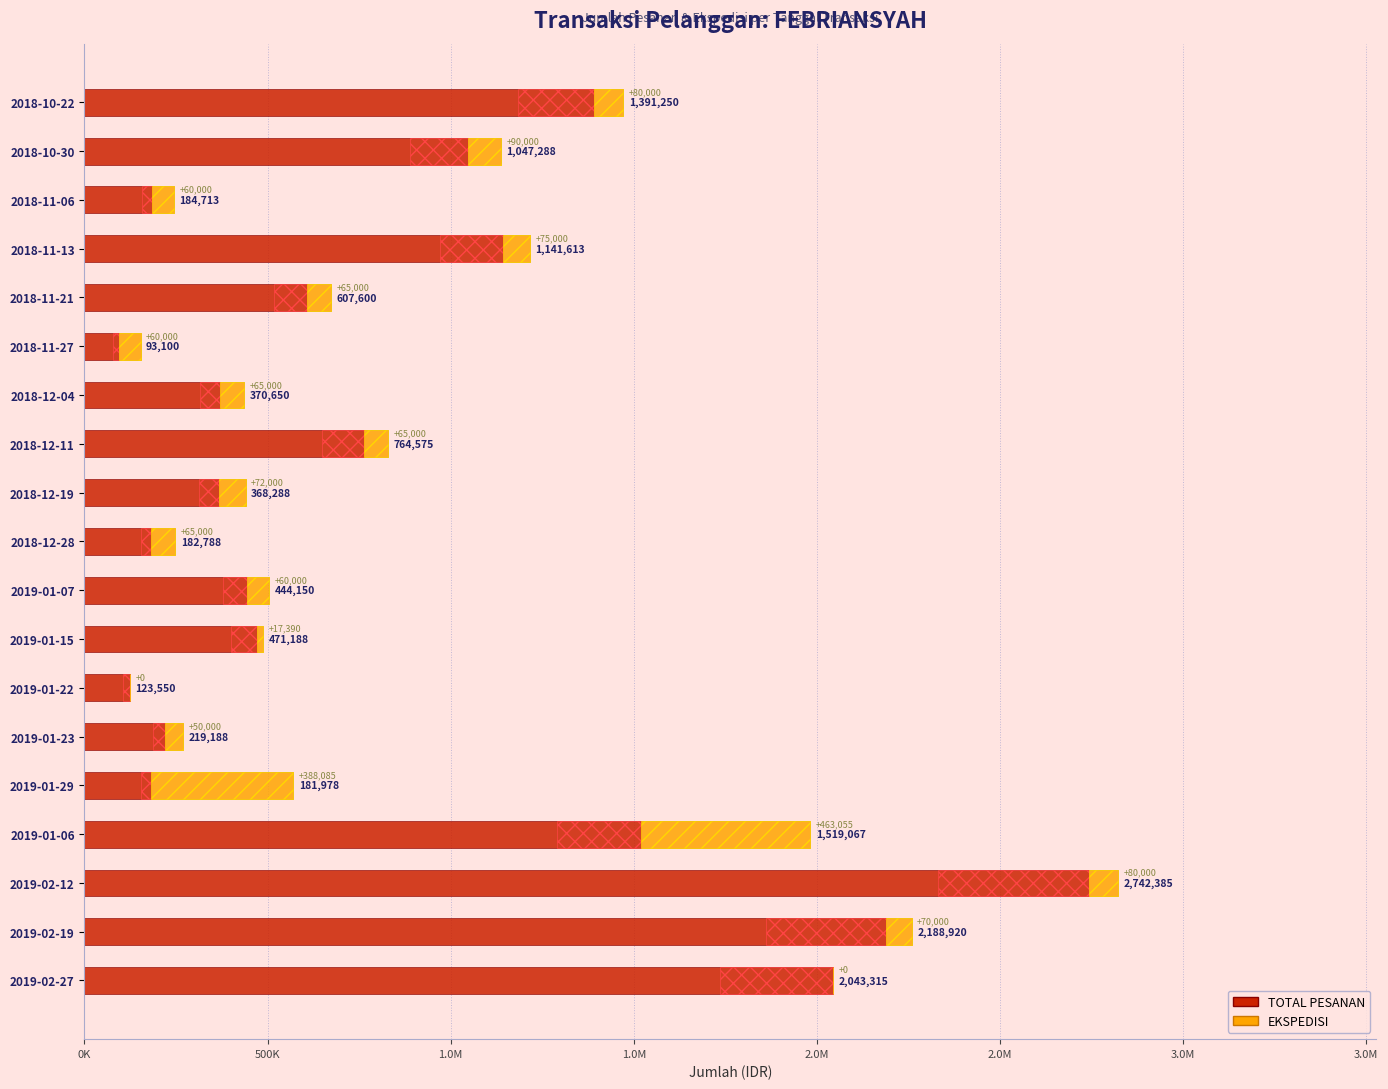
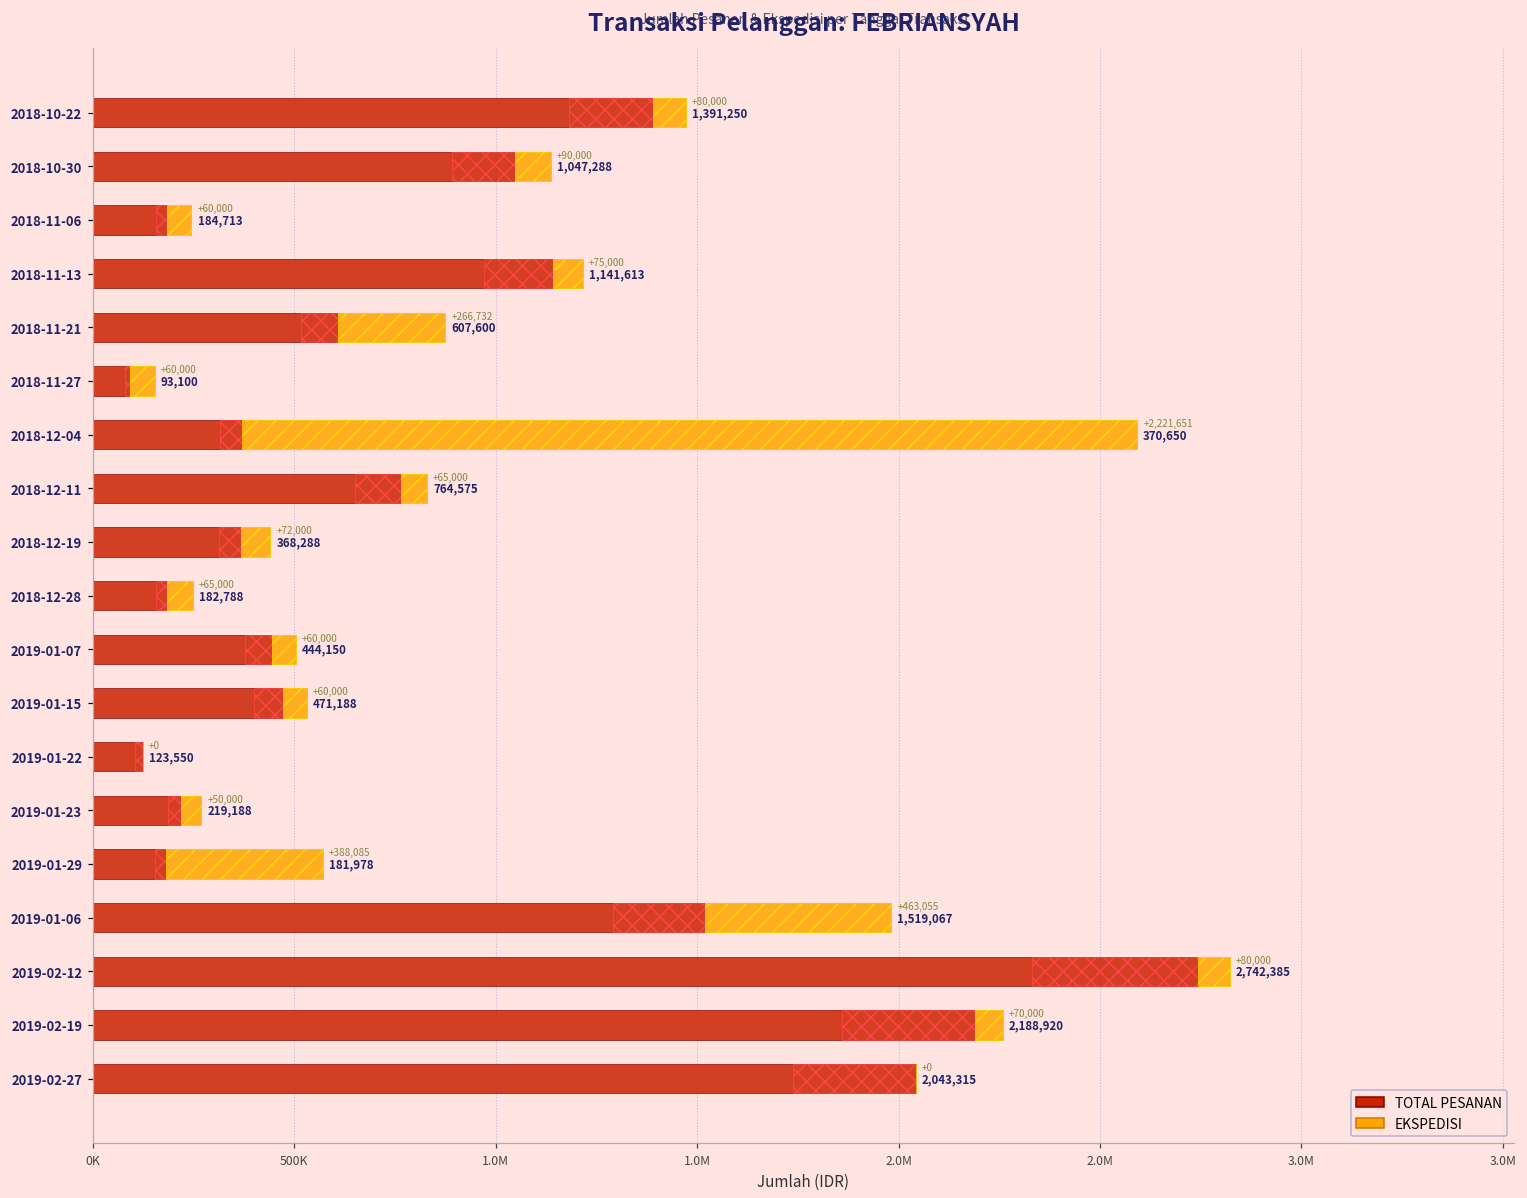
  {
    "TOTAL PESANAN": {
      "2019-01-15": "471,188",
      "2019-01-22": "123,550",
      "2019-01-23": "219,188",
      "2019-02-27": "2,043,315"
    },
    "EKSPEDISI": {
      "2018-10-22": "+80,000",
      "2018-10-30": "+90,000",
      "2018-11-06": "+60,000",
      "2018-11-13": "+75,000",
-     "2018-11-21": "+65,000",
+     "2018-11-21": "+266,732",
      "2018-11-27": "+60,000",
-     "2018-12-04": "+65,000",
+     "2018-12-04": "+2,221,651",
      "2018-12-11": "+65,000",
      "2018-12-19": "+72,000",
      "2018-12-28": "+65,000",
      "2019-01-07": "+60,000",
-     "2019-01-15": "+17,390",
+     "2019-01-15": "+60,000",
      "2019-01-22": "+0",
      "2019-01-23": "+50,000",
      "2019-01-29": "+388,085",
      "2019-01-06": "+463,055",
      "2019-02-12": "+80,000",
      "2019-02-19": "+70,000",
      "2019-02-27": "+0"
    }
  }
